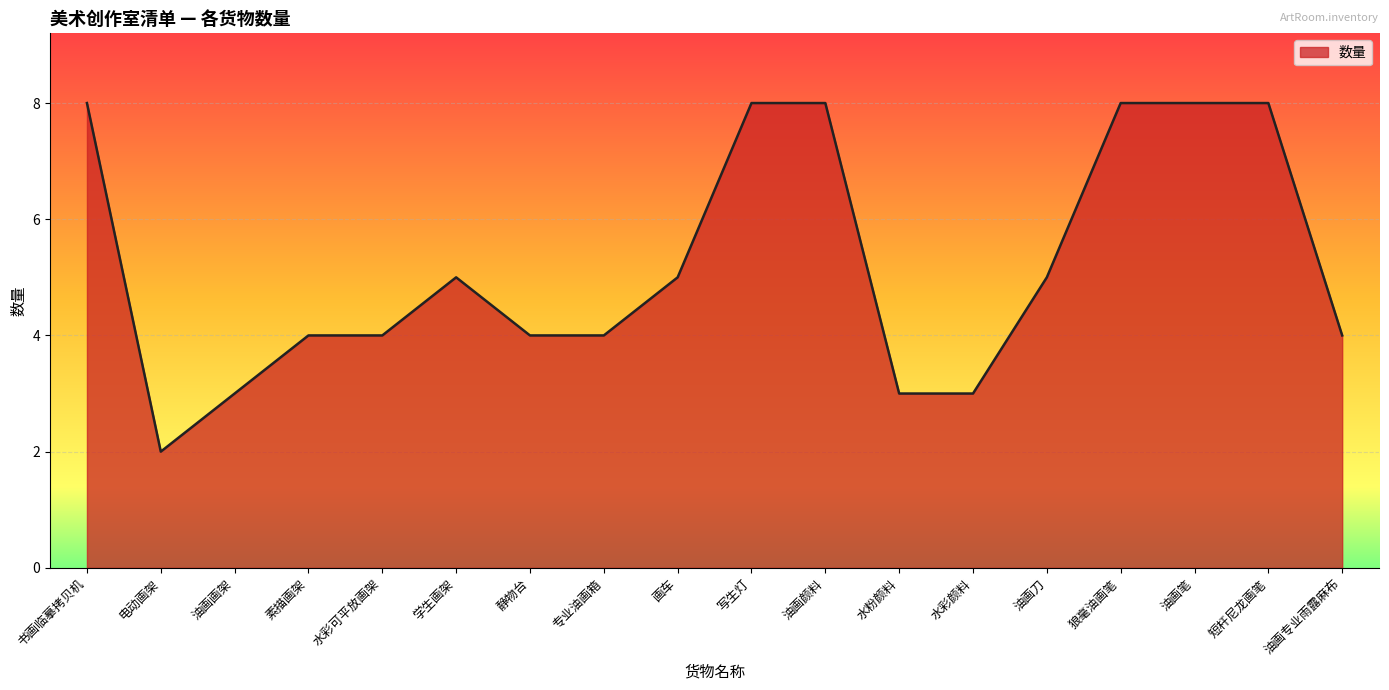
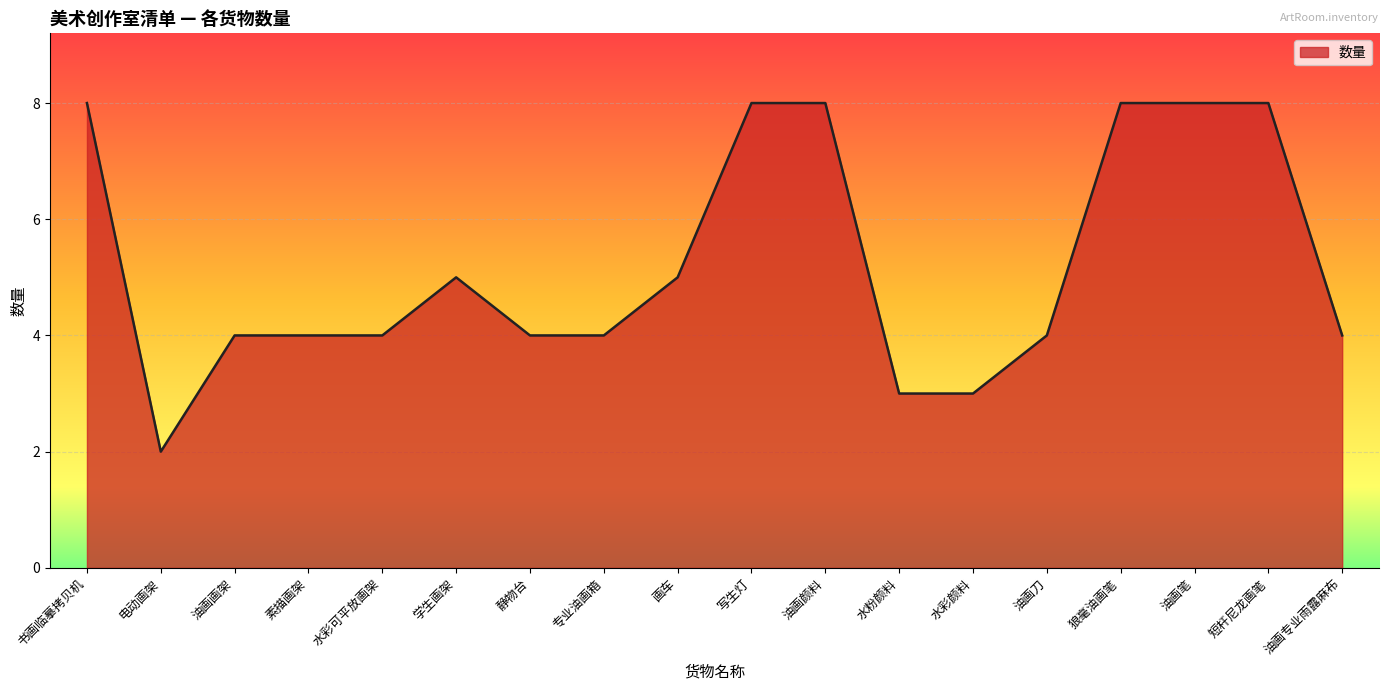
  {
    "书画临摹拷贝机": 8,
    "电动画架": 2,
-   "油画画架": 3,
+   "油画画架": 4,
    "素描画架": 4,
    "水彩可平放画架": 4,
    "学生画架": 5,
    "静物台": 4,
    "专业油画箱": 4,
    "画车": 5,
    "写生灯": 8,
    "油画颜料": 8,
    "水粉颜料": 3,
    "水彩颜料": 3,
-   "油画刀": 5,
+   "油画刀": 4,
    "狼毫油画笔": 8,
    "油画笔": 8,
    "短杆尼龙画笔": 8,
    "油画专业雨露麻布": 4
  }
